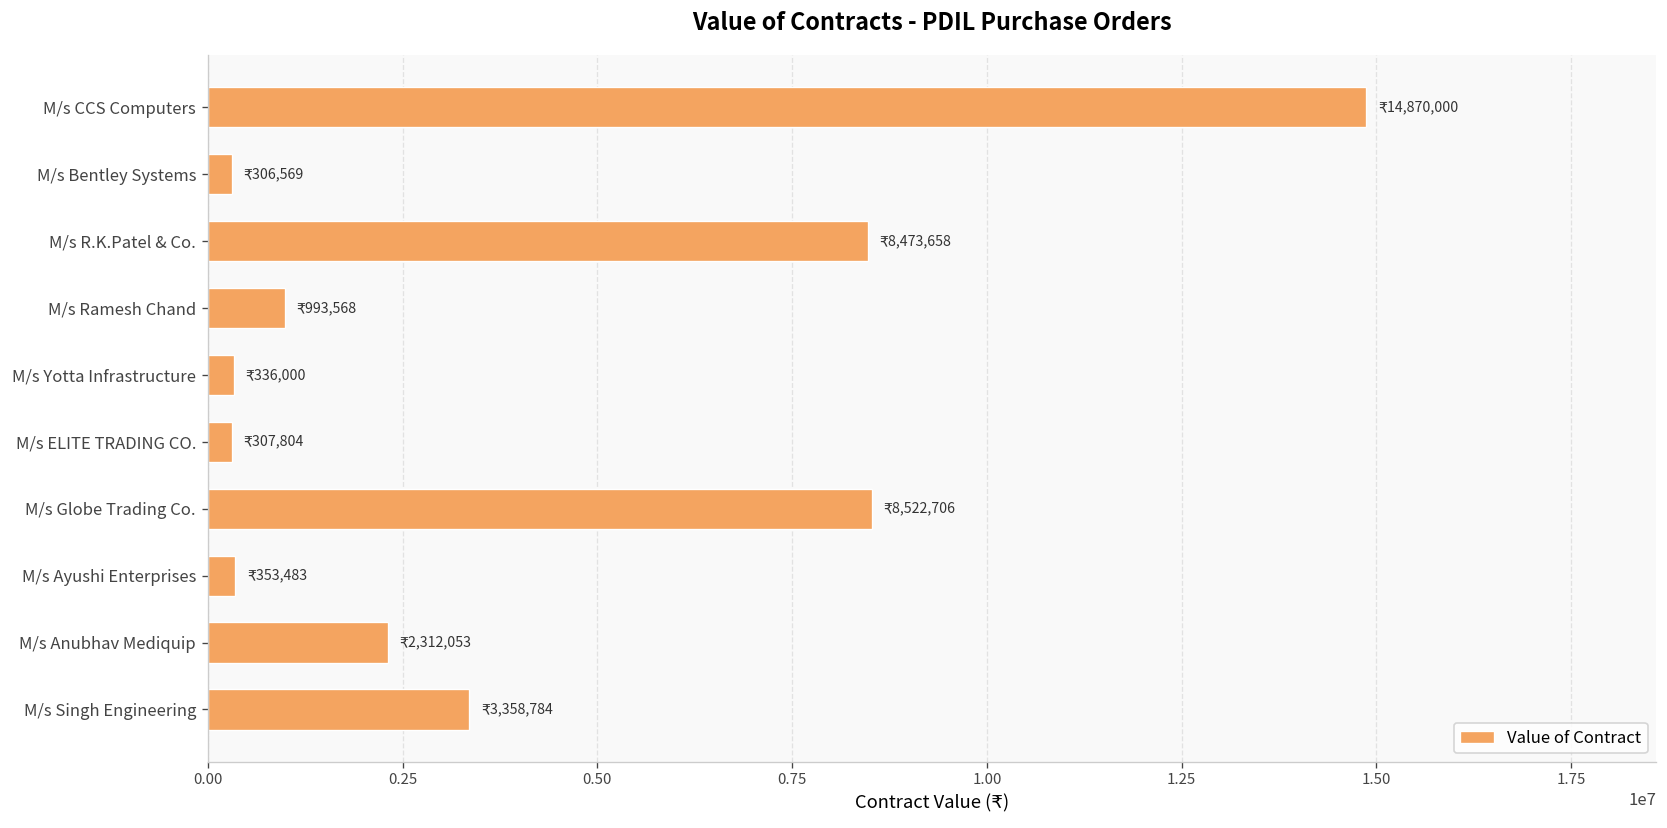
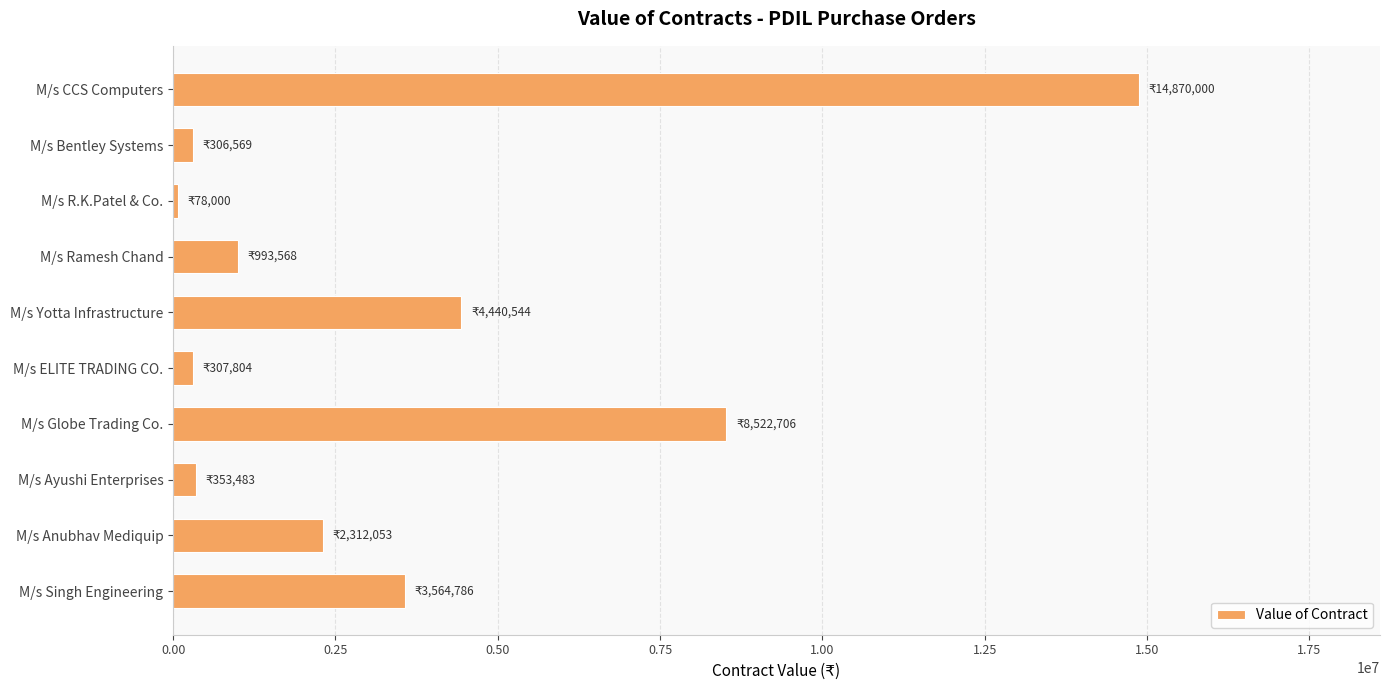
  {
    "M/s CCS Computers": "14,870,000",
    "M/s Bentley Systems": "306,569",
-   "M/s R.K.Patel & Co.": "8,473,658",
+   "M/s R.K.Patel & Co.": "78,000",
    "M/s Ramesh Chand": "993,568",
-   "M/s Yotta Infrastructure": "336,000",
+   "M/s Yotta Infrastructure": "4,440,544",
    "M/s ELITE TRADING CO.": "307,804",
    "M/s Globe Trading Co.": "8,522,706",
    "M/s Ayushi Enterprises": "353,483",
    "M/s Anubhav Mediquip": "2,312,053",
-   "M/s Singh Engineering": "3,358,784"
+   "M/s Singh Engineering": "3,564,786"
  }
